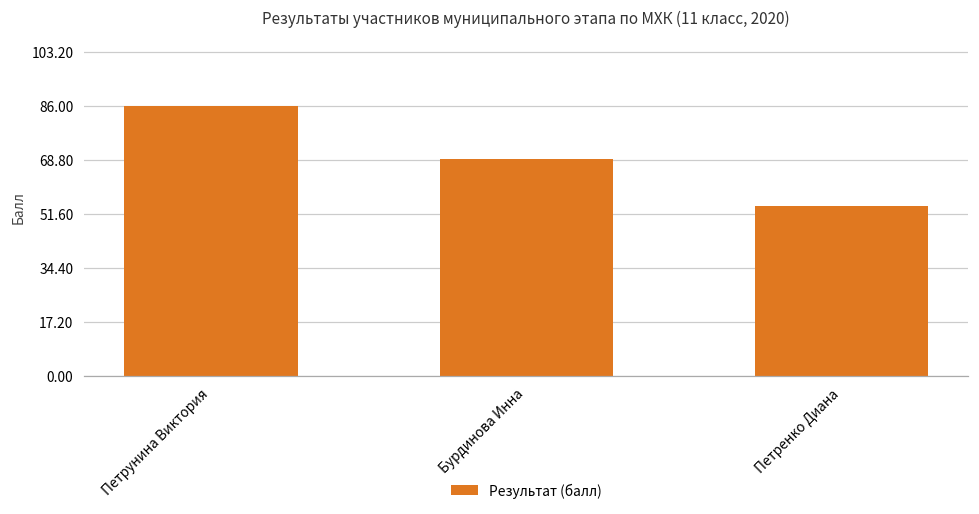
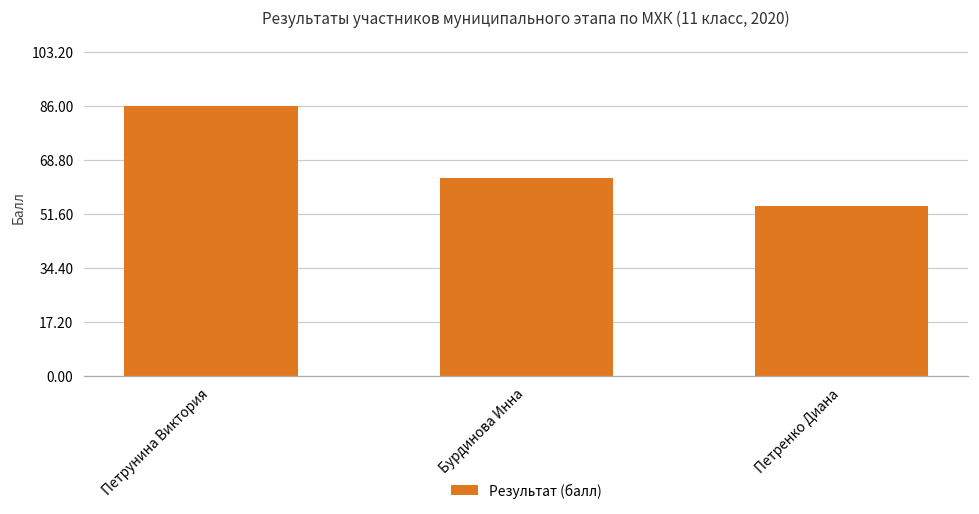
  {
    "Петрунина Виктория": 86,
-   "Бурдинова Инна": 69,
+   "Бурдинова Инна": 63,
    "Петренко Диана": 54
  }
